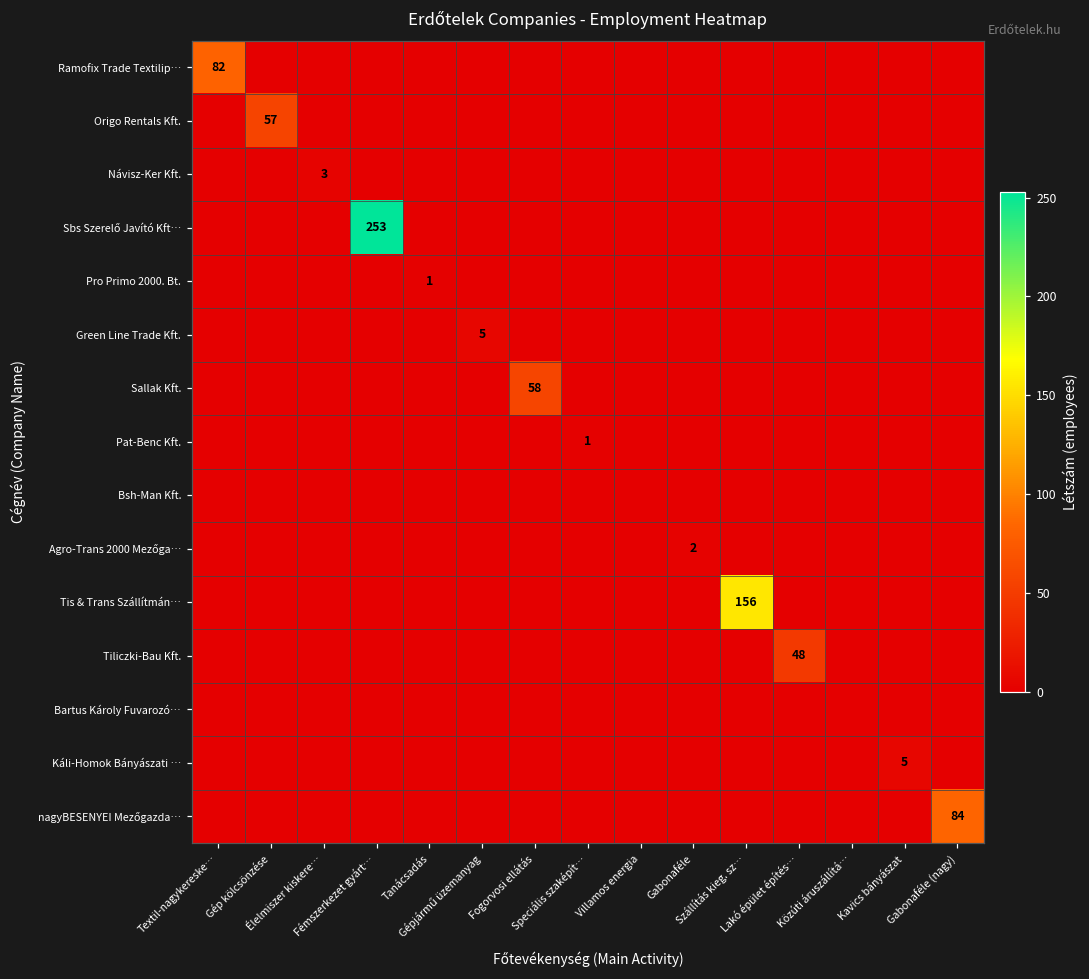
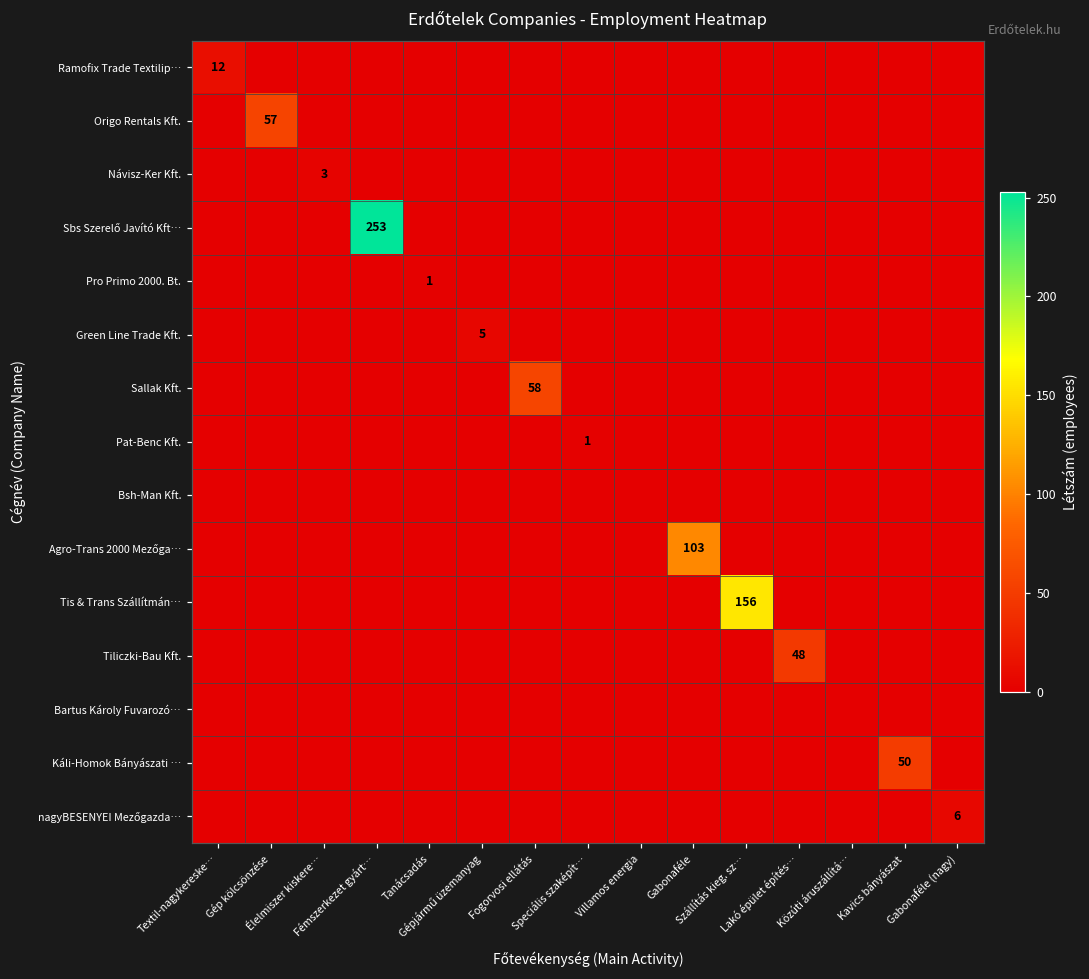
  {
    "Ramofix Trade Textilip…": {
-     "Textil-nagykereske…": 82
+     "Textil-nagykereske…": 12
    },
    "Origo Rentals Kft.": {
      "Gép kölcsönzése": 57
    },
    "Návisz-Ker Kft.": {
      "Élelmiszer kiskere…": 3
    },
    "Sbs Szerelő Javító Kft…": {
      "Fémszerkezet gyárt…": 253
    },
    "Pro Primo 2000. Bt.": {
      "Tanácsadás": 1
    },
    "Green Line Trade Kft.": {
      "Gépjármű üzemanyag": 5
    },
    "Sallak Kft.": {
      "Fogorvosi ellátás": 58
    },
    "Pat-Benc Kft.": {
      "Speciális szaképít…": 1
    },
    "Agro-Trans 2000 Mezőga…": {
-     "Gabonaféle": 2
+     "Gabonaféle": 103
    },
    "Tis & Trans Szállítmán…": {
      "Szállítás kieg. sz…": 156
    },
    "Tiliczki-Bau Kft.": {
      "Lakó épület építés…": 48
    },
    "Káli-Homok Bányászati …": {
-     "Kavics bányászat": 5
+     "Kavics bányászat": 50
    },
    "nagyBESENYEI Mezőgazda…": {
-     "Gabonaféle (nagy)": 84
+     "Gabonaféle (nagy)": 6
    }
  }
